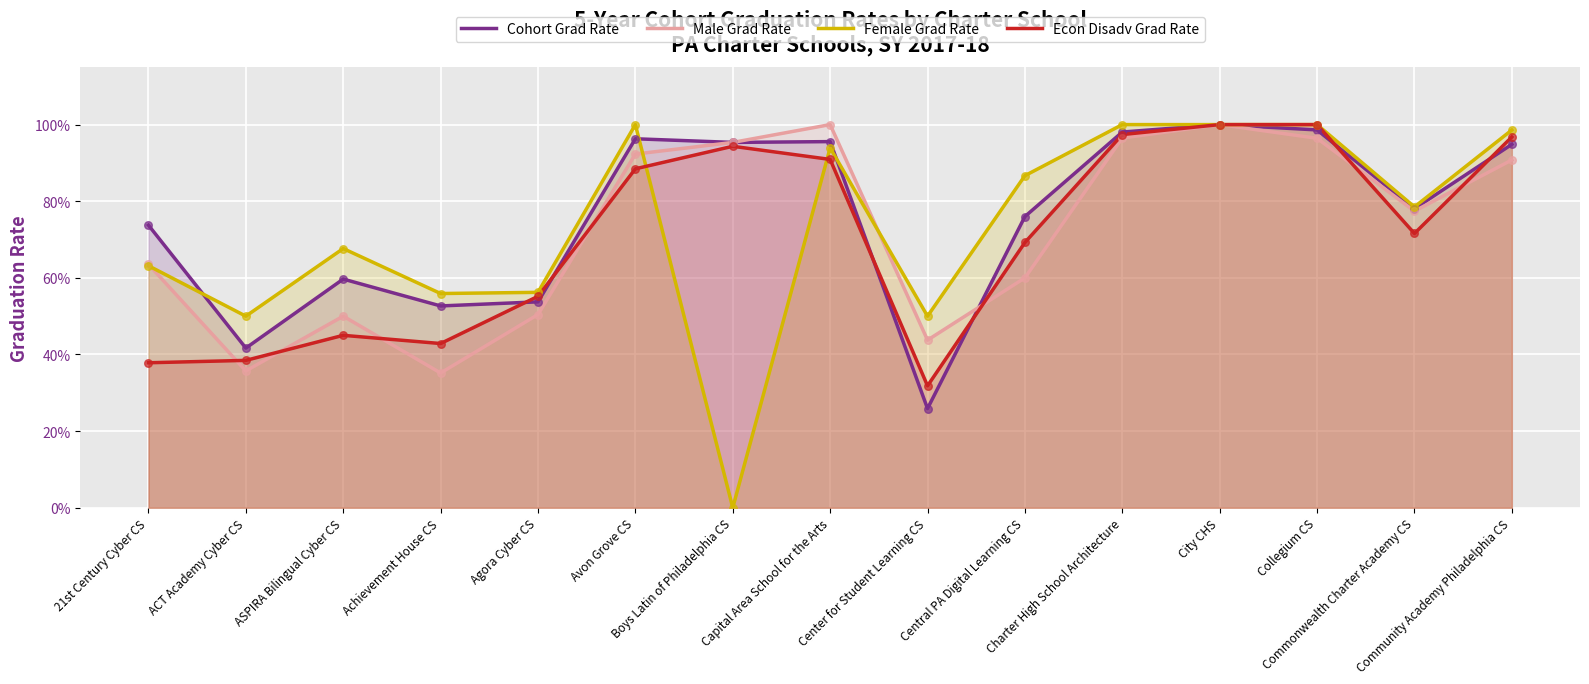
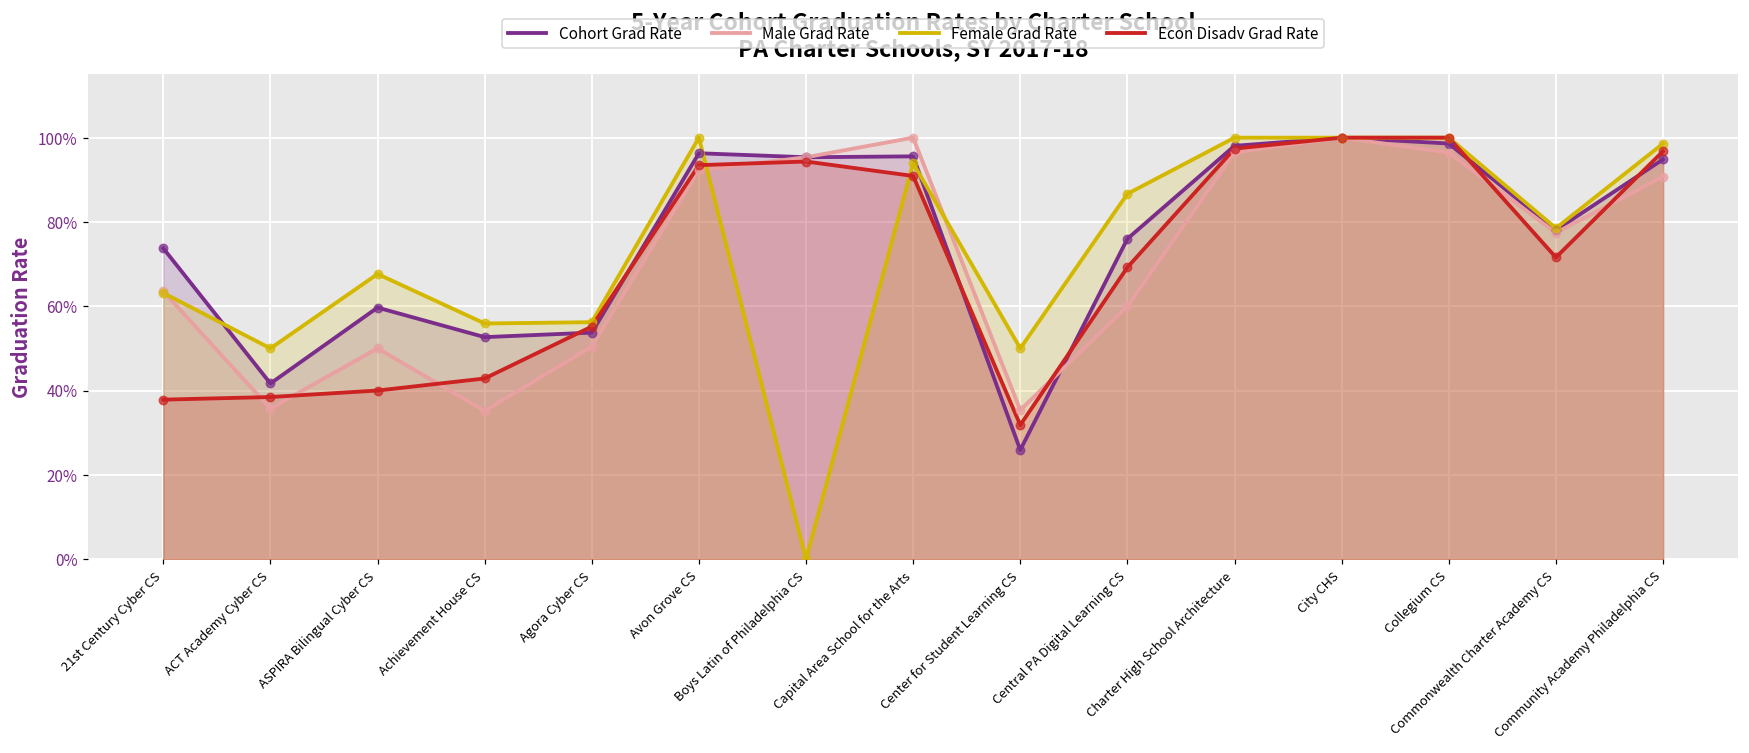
  {
    "Cohort Grad Rate": {
      "21st Century Cyber CS": "74%",
      "ACT Academy Cyber CS": "42%",
      "ASPIRA Bilingual Cyber CS": "60%",
      "Achievement House CS": "53%",
      "Agora Cyber CS": "54%",
      "Avon Grove CS": "96%",
      "Capital Area School for the Arts": "96%",
      "Center for Student Learning CS": "26%",
      "Central PA Digital Learning CS": "76%",
      "Collegium CS": "99%",
      "Community Academy Philadelphia CS": "95%"
    },
    "Male Grad Rate": {
      "ACT Academy Cyber CS": "36%",
      "ASPIRA Bilingual Cyber CS": "50%",
      "Achievement House CS": "35%",
      "Agora Cyber CS": "50%",
      "Avon Grove CS": "92%",
      "Capital Area School for the Arts": "100%",
-     "Center for Student Learning CS": "44%",
+     "Center for Student Learning CS": "35%",
      "Central PA Digital Learning CS": "60%",
      "Charter High School Architecture": "96%",
      "Collegium CS": "96%",
      "Community Academy Philadelphia CS": "91%"
    },
    "Female Grad Rate": {
      "ACT Academy Cyber CS": "50%",
      "ASPIRA Bilingual Cyber CS": "68%",
      "Achievement House CS": "56%",
      "Agora Cyber CS": "56%",
      "Avon Grove CS": "100%",
      "Boys Latin of Philadelphia CS": "0%",
      "Capital Area School for the Arts": "94%",
      "Center for Student Learning CS": "50%",
      "Central PA Digital Learning CS": "87%",
      "Charter High School Architecture": "100%",
      "Community Academy Philadelphia CS": "99%"
    },
    "Econ Disadv Grad Rate": {
      "21st Century Cyber CS": "38%",
      "ACT Academy Cyber CS": "38%",
-     "ASPIRA Bilingual Cyber CS": "45%",
+     "ASPIRA Bilingual Cyber CS": "40%",
      "Achievement House CS": "43%",
      "Agora Cyber CS": "55%",
-     "Avon Grove CS": "88%",
+     "Avon Grove CS": "93%",
      "Boys Latin of Philadelphia CS": "94%",
      "Capital Area School for the Arts": "91%",
      "Center for Student Learning CS": "32%",
      "Central PA Digital Learning CS": "69%",
      "Commonwealth Charter Academy CS": "72%",
      "Community Academy Philadelphia CS": "97%"
    }
  }
